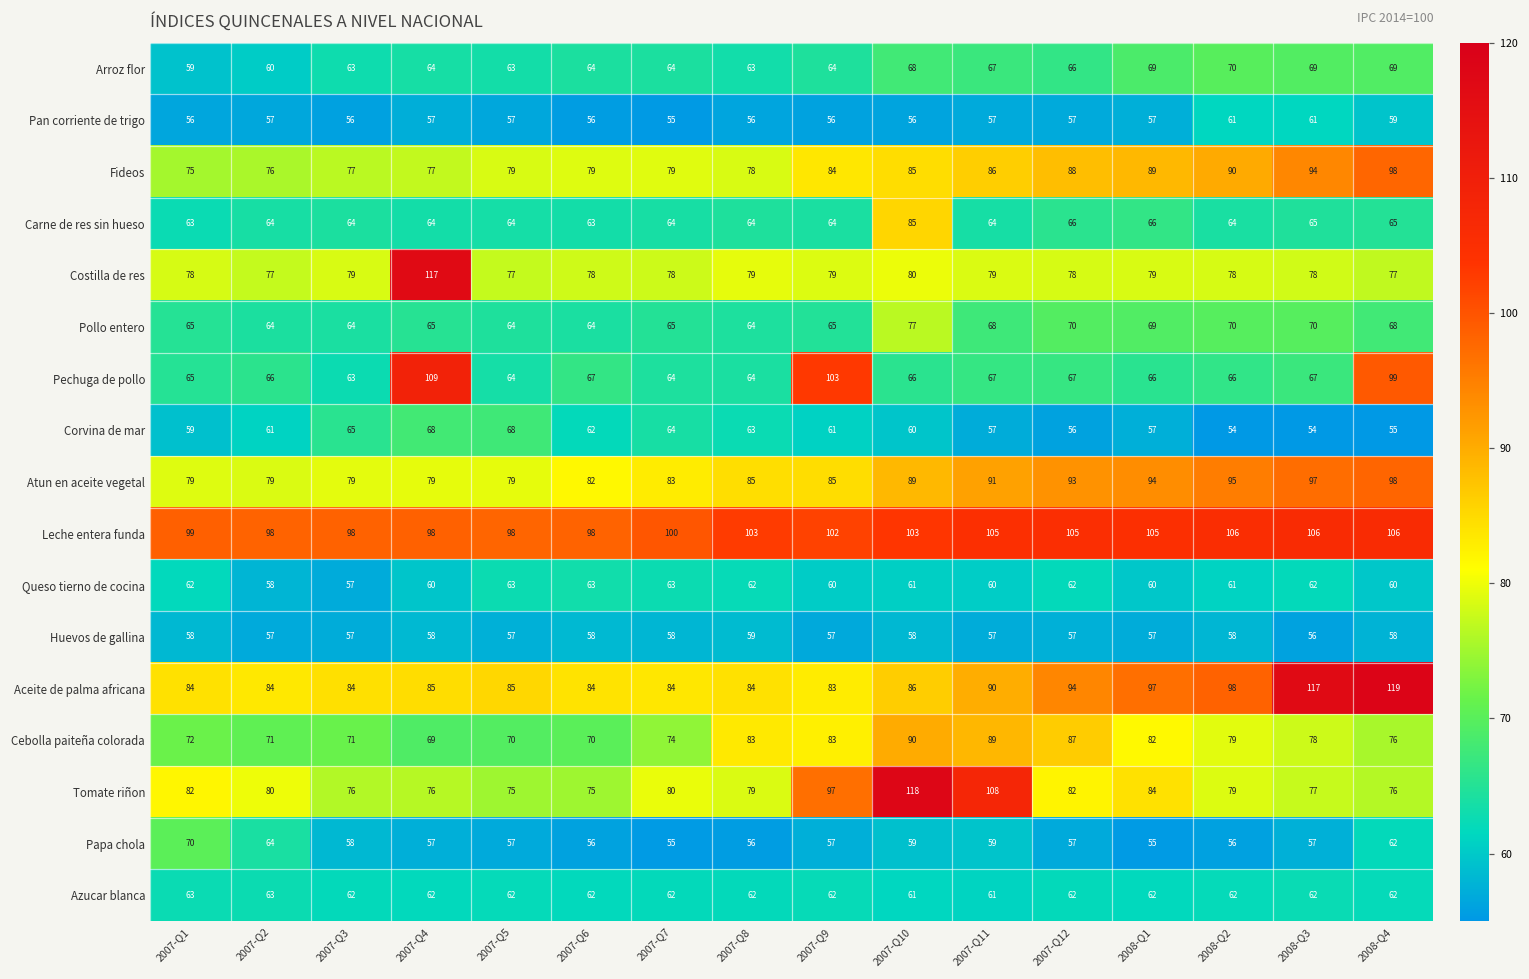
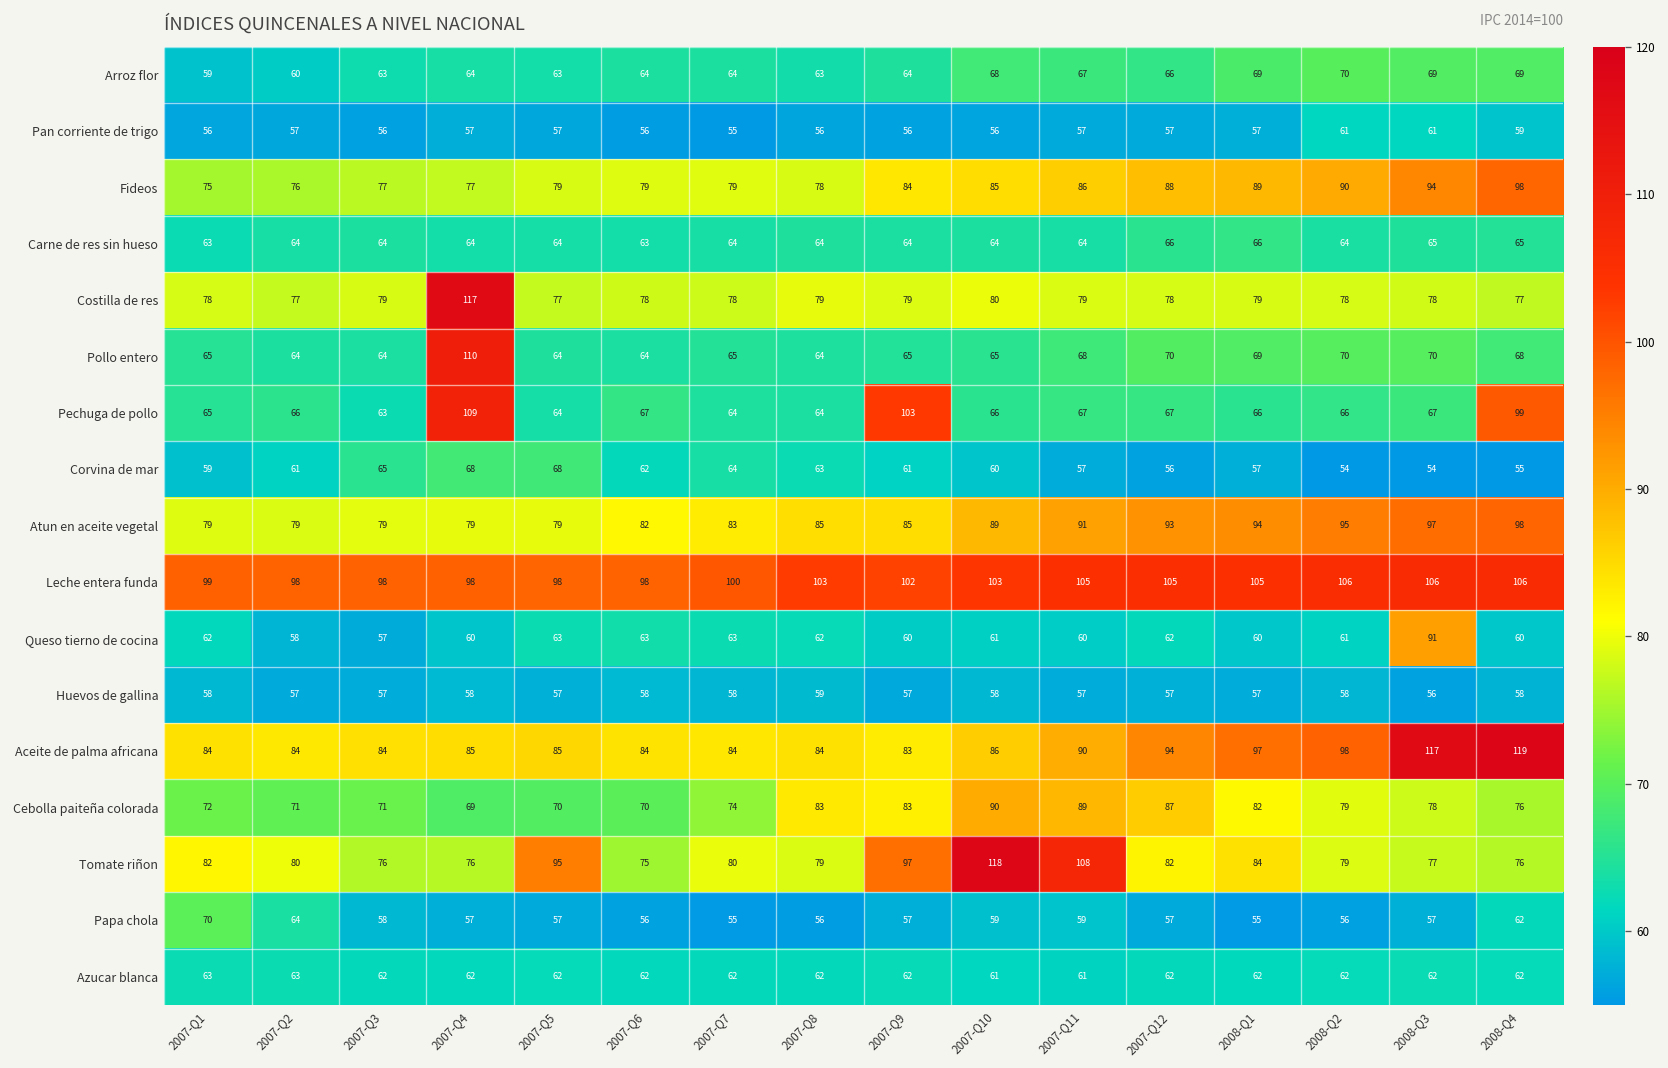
  {
    "Carne de res sin hueso": {
      "2007-Q1": 63,
      "2007-Q2": 64,
      "2007-Q3": 64,
      "2007-Q4": 64,
      "2007-Q5": 64,
      "2007-Q6": 63,
      "2007-Q7": 64,
      "2007-Q8": 64,
      "2007-Q9": 64,
-     "2007-Q10": 85,
+     "2007-Q10": 64,
      "2007-Q11": 64,
      "2007-Q12": 66,
      "2008-Q1": 66,
      "2008-Q2": 64,
      "2008-Q3": 65,
      "2008-Q4": 65
    },
    "Pollo entero": {
      "2007-Q1": 65,
      "2007-Q2": 64,
      "2007-Q3": 64,
-     "2007-Q4": 65,
+     "2007-Q4": 110,
      "2007-Q5": 64,
      "2007-Q6": 64,
      "2007-Q7": 65,
      "2007-Q8": 64,
      "2007-Q9": 65,
-     "2007-Q10": 77,
+     "2007-Q10": 65,
      "2007-Q11": 68,
      "2007-Q12": 70,
      "2008-Q1": 69,
      "2008-Q2": 70,
      "2008-Q3": 70,
      "2008-Q4": 68
    },
    "Queso tierno de cocina": {
      "2007-Q1": 62,
      "2007-Q2": 58,
      "2007-Q3": 57,
      "2007-Q4": 60,
      "2007-Q5": 63,
      "2007-Q6": 63,
      "2007-Q7": 63,
      "2007-Q8": 62,
      "2007-Q9": 60,
      "2007-Q10": 61,
      "2007-Q11": 60,
      "2007-Q12": 62,
      "2008-Q1": 60,
      "2008-Q2": 61,
-     "2008-Q3": 62,
+     "2008-Q3": 91,
      "2008-Q4": 60
    },
    "Tomate riñon": {
      "2007-Q1": 82,
      "2007-Q2": 80,
      "2007-Q3": 76,
      "2007-Q4": 76,
-     "2007-Q5": 75,
+     "2007-Q5": 95,
      "2007-Q6": 75,
      "2007-Q7": 80,
      "2007-Q8": 79,
      "2007-Q9": 97,
      "2007-Q10": 118,
      "2007-Q11": 108,
      "2007-Q12": 82,
      "2008-Q1": 84,
      "2008-Q2": 79,
      "2008-Q3": 77,
      "2008-Q4": 76
    }
  }
